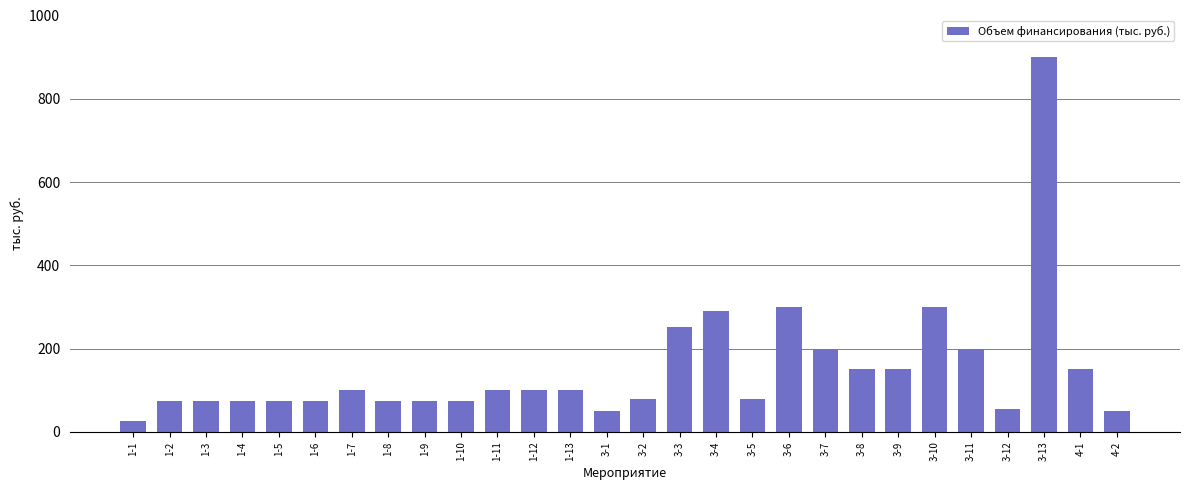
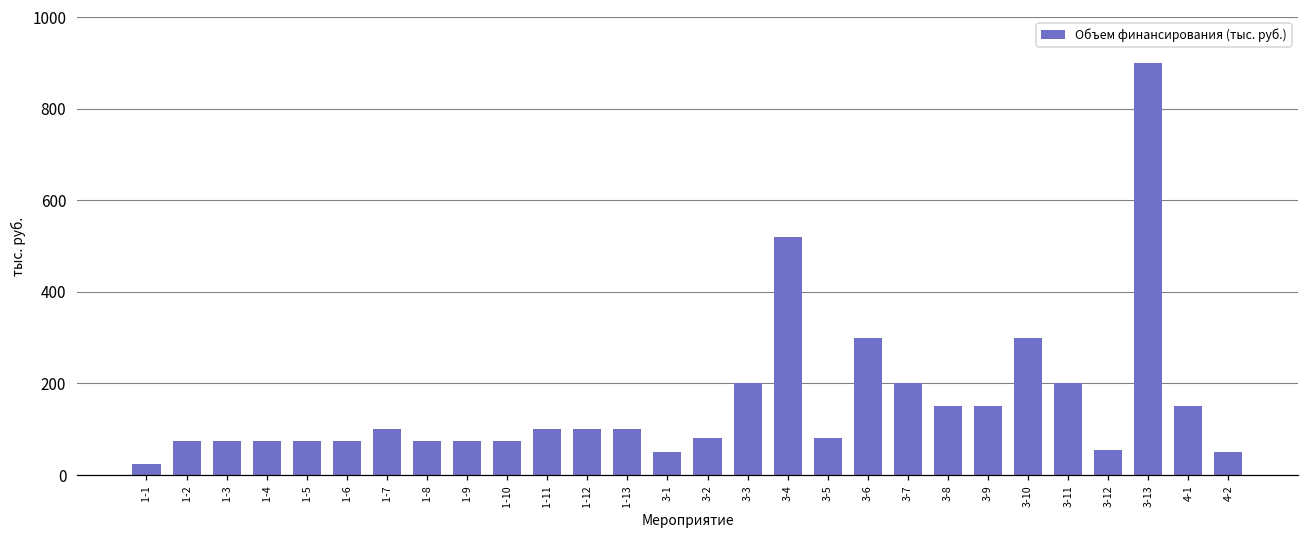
  {
    "1-1": 30,
    "1-2": 80,
    "1-3": 80,
    "1-4": 80,
    "1-5": 80,
    "1-6": 80,
    "1-7": 100,
    "1-8": 80,
    "1-9": 80,
    "1-10": 80,
    "1-11": 100,
    "1-12": 100,
    "1-13": 100,
    "3-1": 50,
    "3-2": 80,
-   "3-3": 250,
-   "3-4": 290,
+   "3-3": 200,
+   "3-4": 520,
    "3-5": 80,
    "3-6": 300,
    "3-7": 200,
    "3-8": 150,
    "3-9": 150,
    "3-10": 300,
    "3-11": 200,
    "3-12": 50,
    "3-13": 900,
    "4-1": 150,
    "4-2": 50
  }
